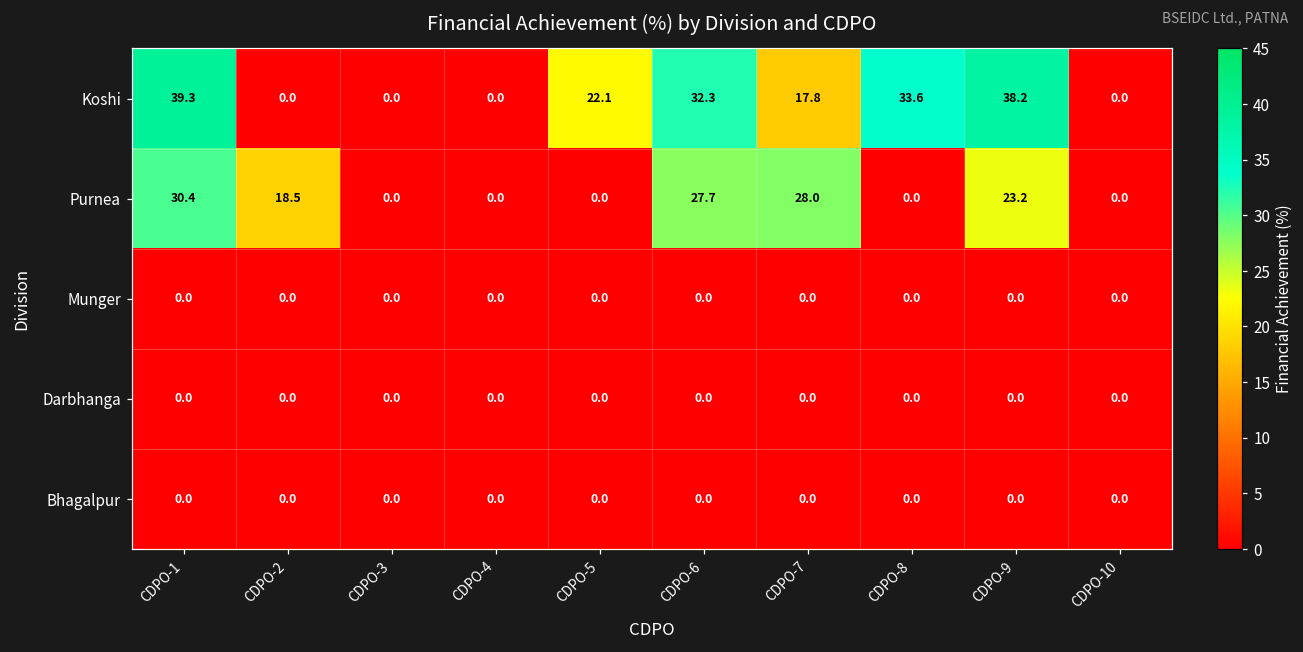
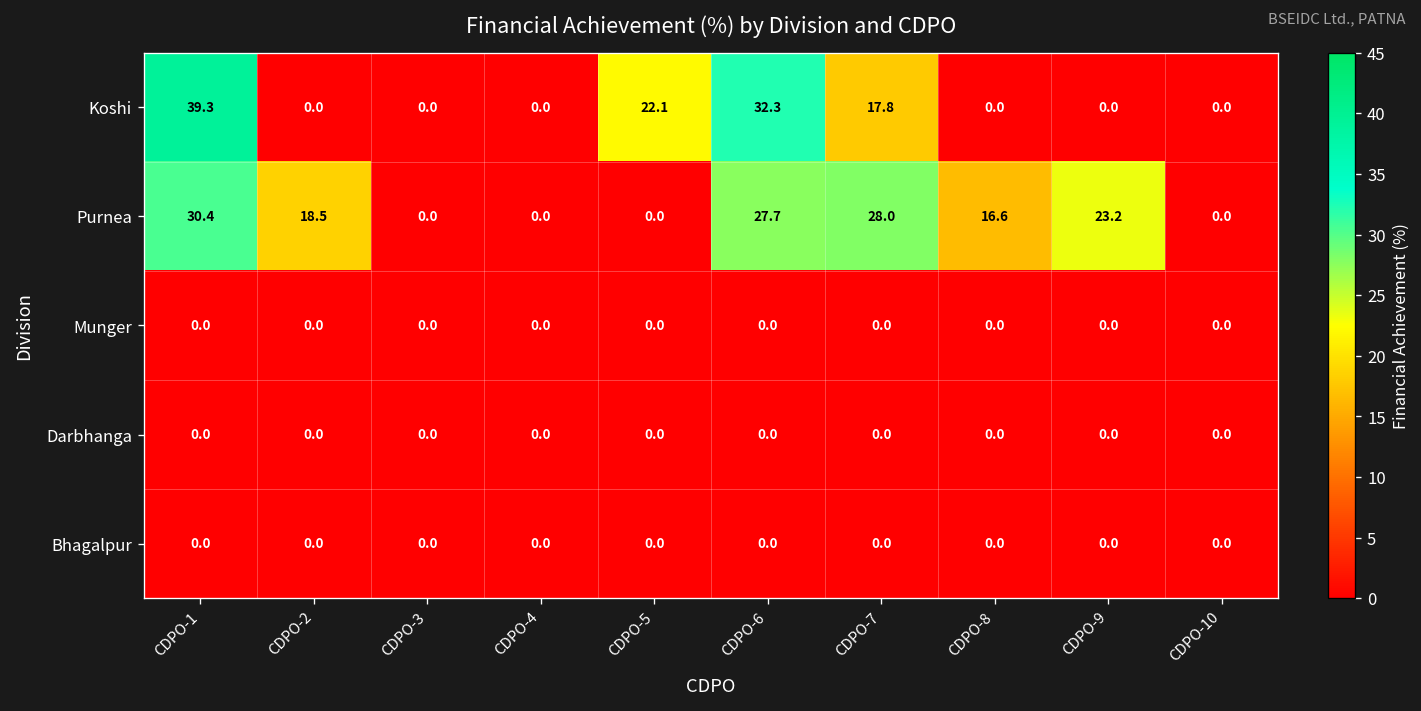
  {
    "Koshi": {
      "CDPO-1": 39.3,
      "CDPO-2": 0.0,
      "CDPO-3": 0.0,
      "CDPO-4": 0.0,
      "CDPO-5": 22.1,
      "CDPO-6": 32.3,
      "CDPO-7": 17.8,
-     "CDPO-8": 33.6,
-     "CDPO-9": 38.2,
+     "CDPO-8": 0.0,
+     "CDPO-9": 0.0,
      "CDPO-10": 0.0
    },
    "Purnea": {
      "CDPO-1": 30.4,
      "CDPO-2": 18.5,
      "CDPO-3": 0.0,
      "CDPO-4": 0.0,
      "CDPO-5": 0.0,
      "CDPO-6": 27.7,
      "CDPO-7": 28.0,
-     "CDPO-8": 0.0,
+     "CDPO-8": 16.6,
      "CDPO-9": 23.2,
      "CDPO-10": 0.0
    },
    "Munger": {
      "CDPO-1": 0.0,
      "CDPO-2": 0.0,
      "CDPO-3": 0.0,
      "CDPO-4": 0.0,
      "CDPO-5": 0.0,
      "CDPO-6": 0.0,
      "CDPO-7": 0.0,
      "CDPO-8": 0.0,
      "CDPO-9": 0.0,
      "CDPO-10": 0.0
    },
    "Darbhanga": {
      "CDPO-1": 0.0,
      "CDPO-2": 0.0,
      "CDPO-3": 0.0,
      "CDPO-4": 0.0,
      "CDPO-5": 0.0,
      "CDPO-6": 0.0,
      "CDPO-7": 0.0,
      "CDPO-8": 0.0,
      "CDPO-9": 0.0,
      "CDPO-10": 0.0
    },
    "Bhagalpur": {
      "CDPO-1": 0.0,
      "CDPO-2": 0.0,
      "CDPO-3": 0.0,
      "CDPO-4": 0.0,
      "CDPO-5": 0.0,
      "CDPO-6": 0.0,
      "CDPO-7": 0.0,
      "CDPO-8": 0.0,
      "CDPO-9": 0.0,
      "CDPO-10": 0.0
    }
  }
